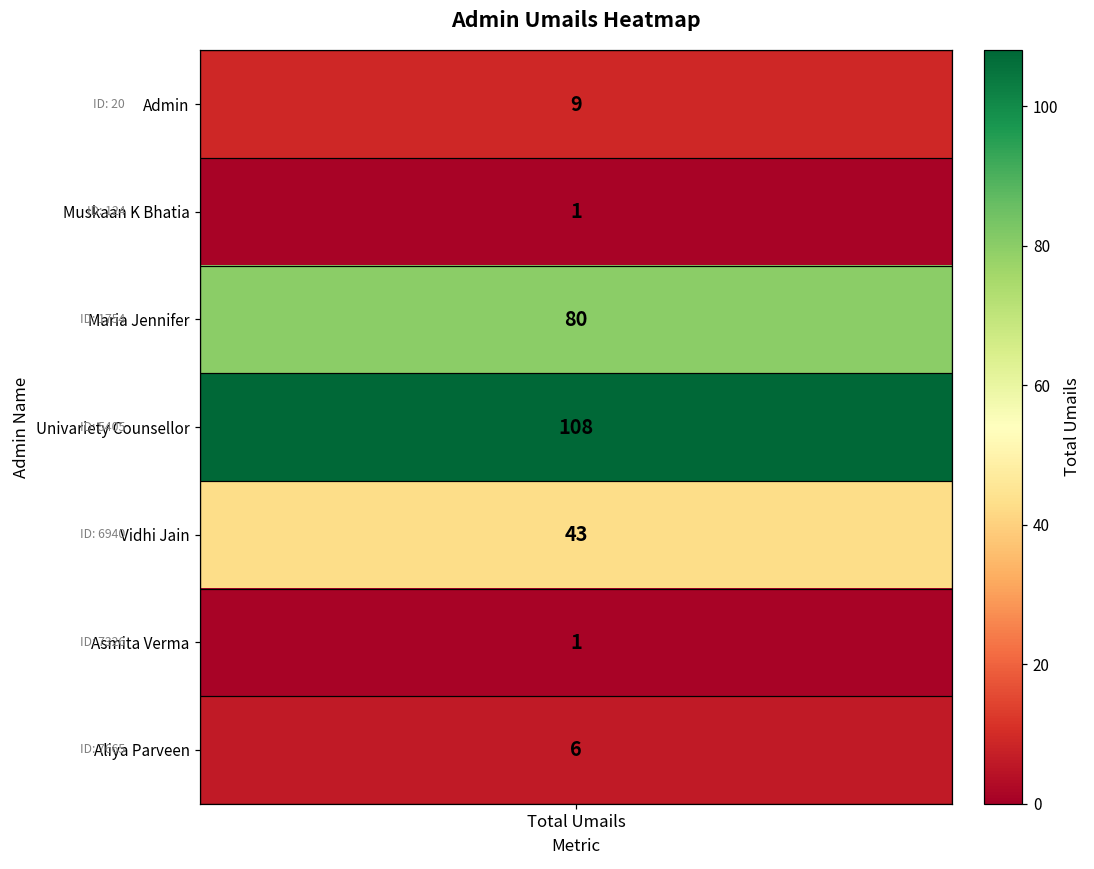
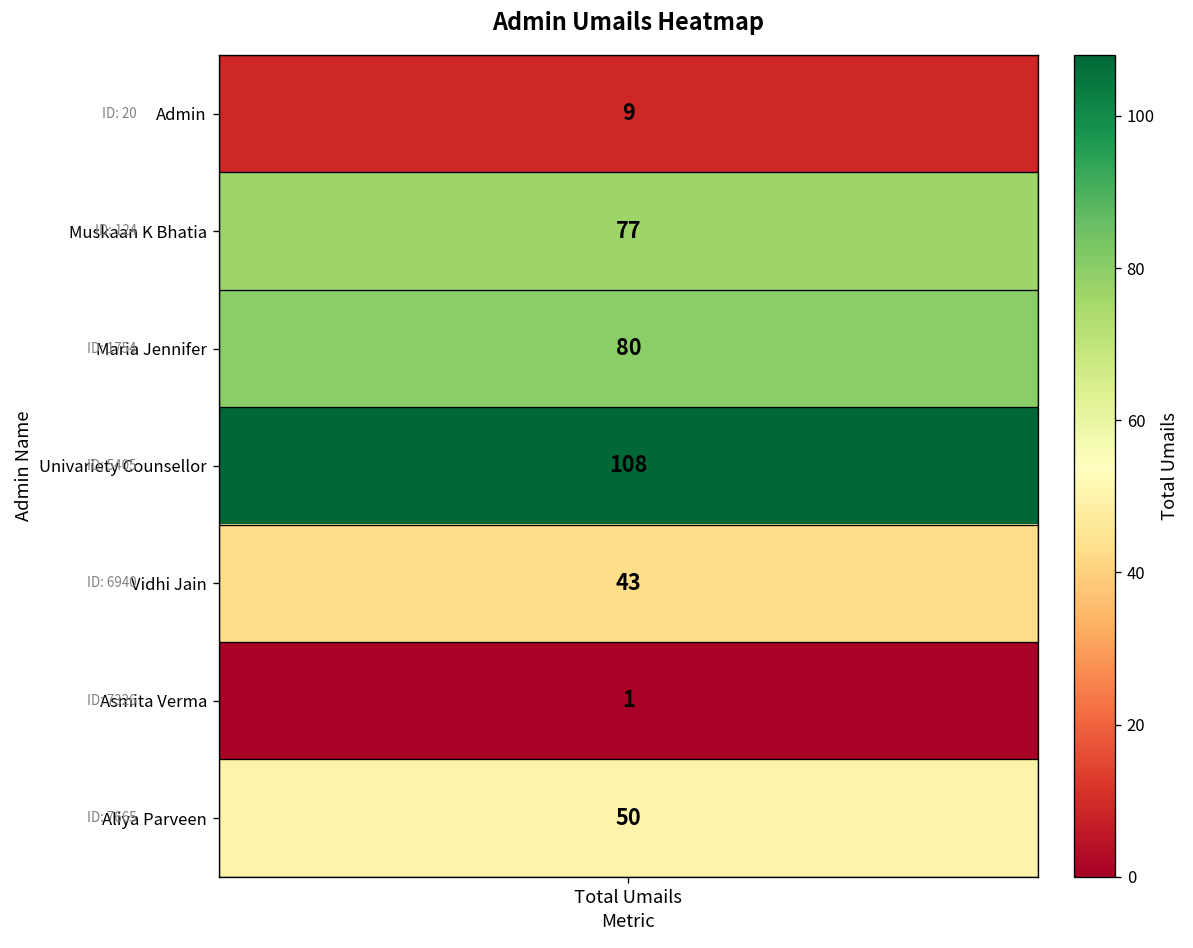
  {
    "Admin": {
      "Total Umails": 9
    },
    "Muskaan K Bhatia": {
-     "Total Umails": 1
+     "Total Umails": 77
    },
    "Maria Jennifer": {
      "Total Umails": 80
    },
    "Univariety Counsellor": {
      "Total Umails": 108
    },
    "Vidhi Jain": {
      "Total Umails": 43
    },
    "Asmita Verma": {
      "Total Umails": 1
    },
    "Aliya Parveen": {
-     "Total Umails": 6
+     "Total Umails": 50
    }
  }
